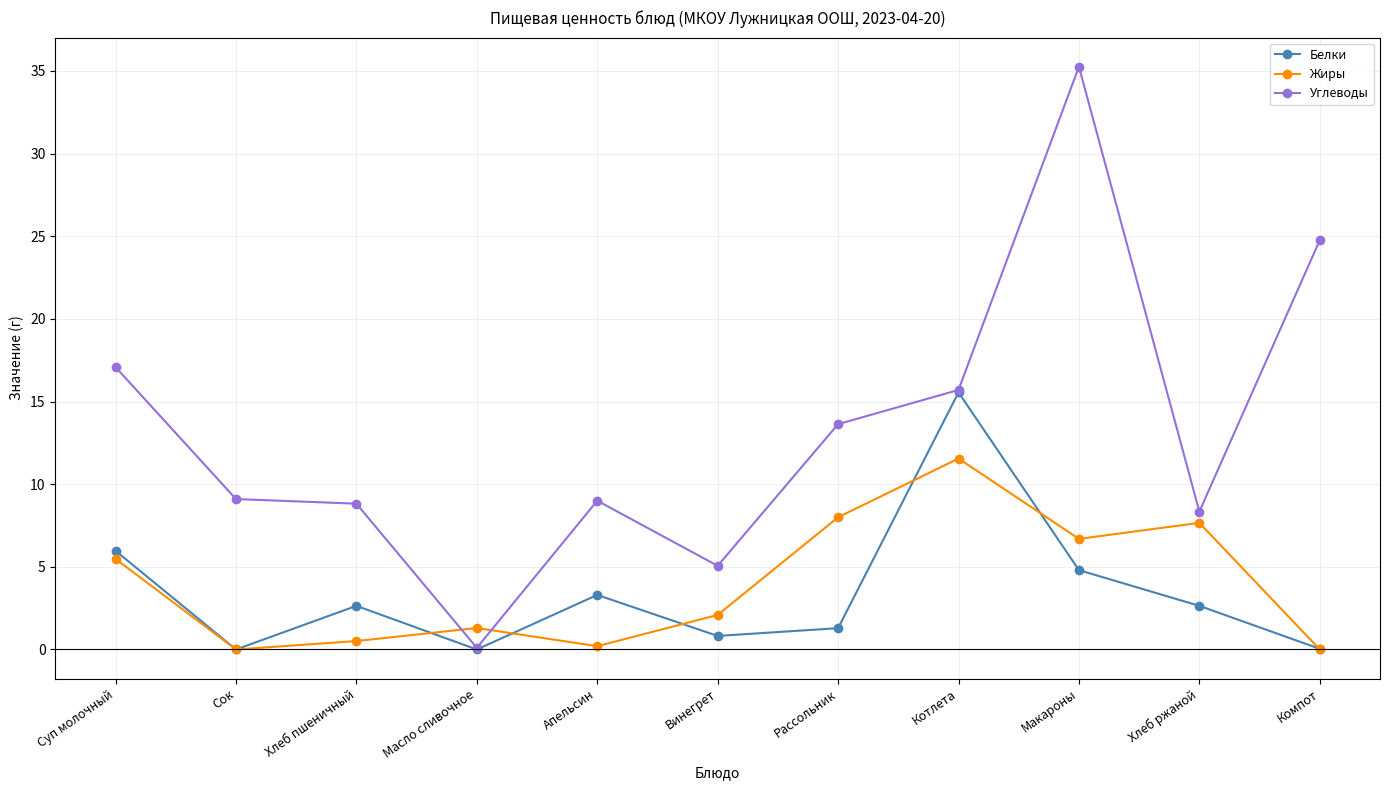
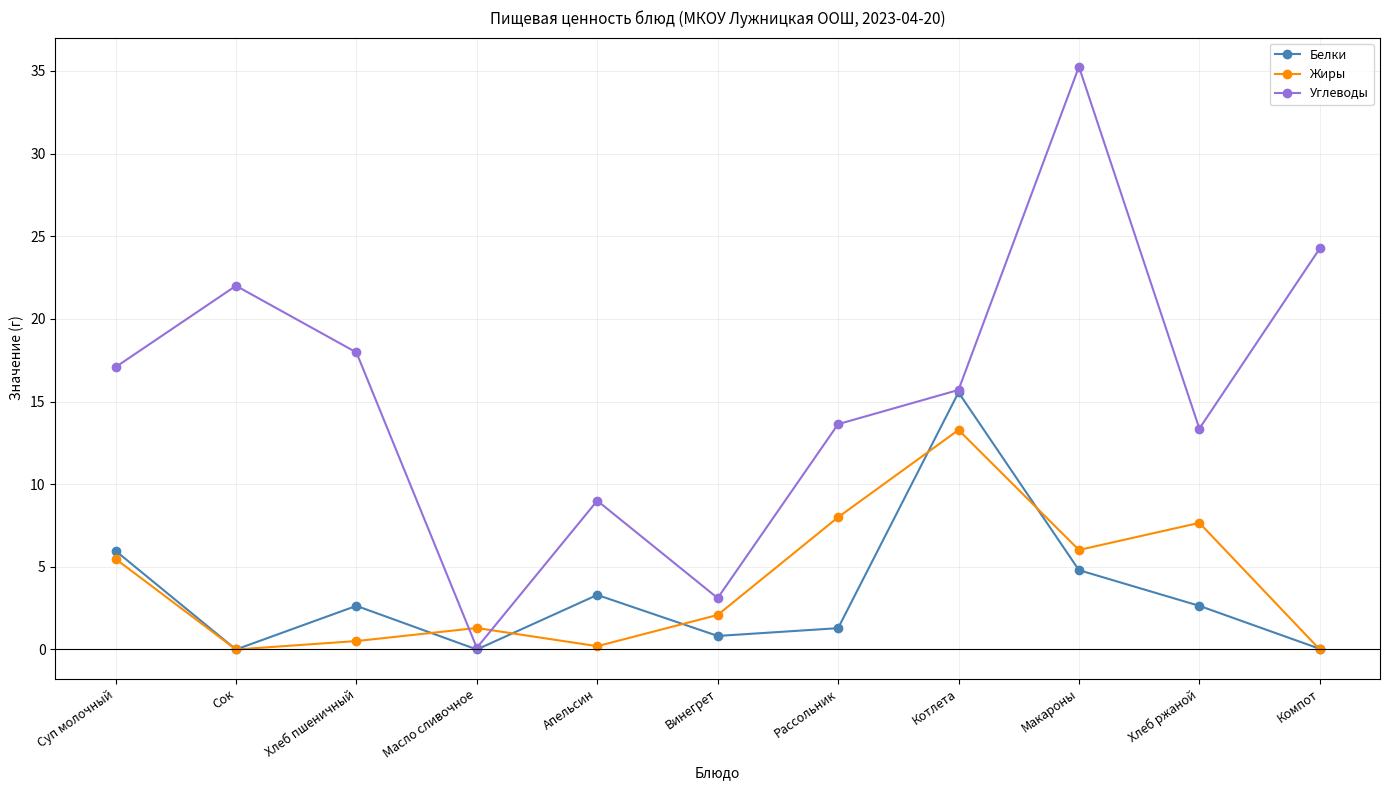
  {
    "Белки": {
      "Суп молочный": 6.0,
      "Хлеб пшеничный": 2.6,
      "Апельсин": 3.3,
      "Винегрет": 0.8,
      "Рассольник": 1.3,
      "Макароны": 4.8,
      "Хлеб ржаной": 2.6
    },
    "Жиры": {
      "Суп молочный": 5.5,
      "Хлеб пшеничный": 0.5,
      "Масло сливочное": 1.3,
      "Апельсин": 0.2,
      "Винегрет": 2.1,
      "Рассольник": 8.0,
-     "Котлета": 11.6,
-     "Макароны": 6.7,
+     "Котлета": 13.3,
+     "Макароны": 6.0,
      "Хлеб ржаной": 7.7
    },
    "Углеводы": {
      "Суп молочный": 17.1,
-     "Сок": 9.1,
-     "Хлеб пшеничный": 8.8,
+     "Сок": 22.0,
+     "Хлеб пшеничный": 18.0,
      "Апельсин": 9.0,
-     "Винегрет": 5.1,
+     "Винегрет": 3.1,
      "Рассольник": 13.6,
      "Макароны": 35.3,
-     "Хлеб ржаной": 8.3,
-     "Компот": 24.8
+     "Хлеб ржаной": 13.4,
+     "Компот": 24.3
    }
  }
